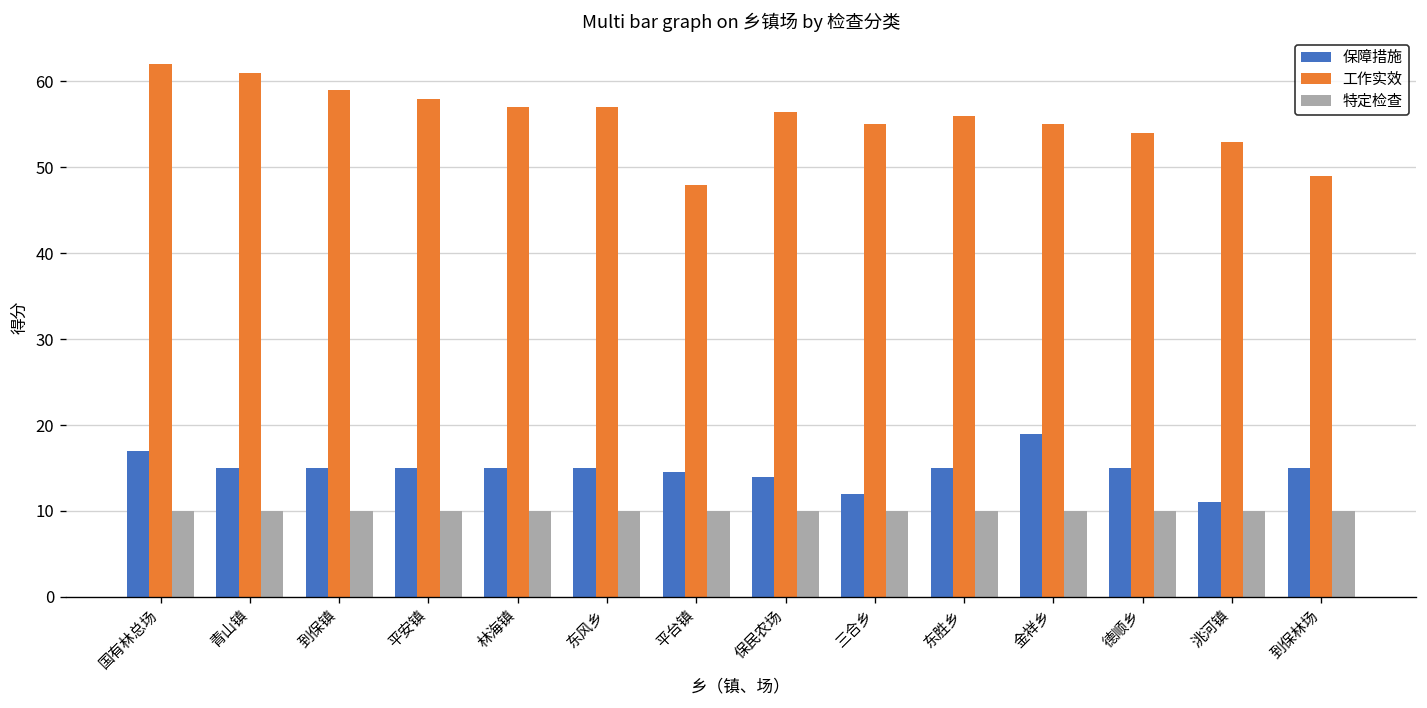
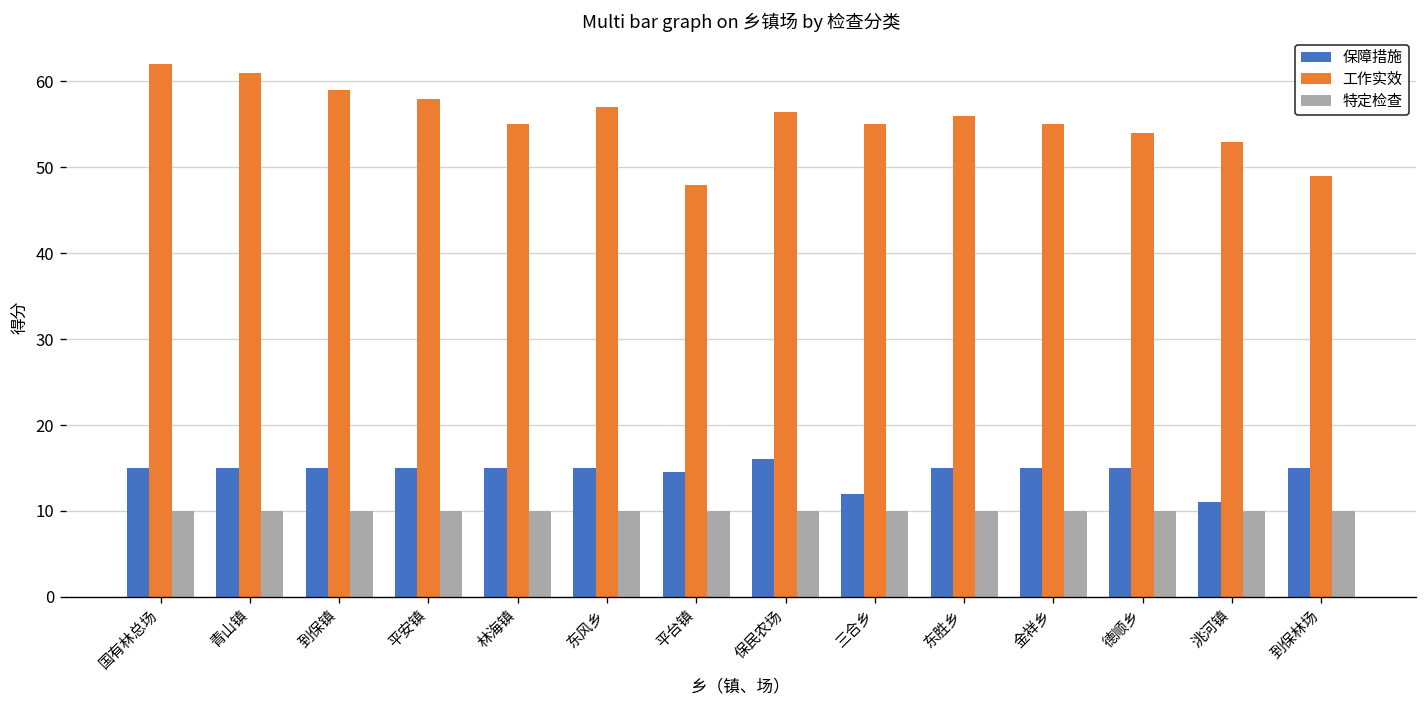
  {
    "保障措施": {
-     "国有林总场": 17,
+     "国有林总场": 15,
      "青山镇": 15,
      "到保镇": 15,
      "平安镇": 15,
      "林海镇": 15,
      "东风乡": 15,
      "平台镇": 15,
-     "保民农场": 14,
+     "保民农场": 16,
      "三合乡": 12,
      "东胜乡": 15,
-     "金祥乡": 19,
+     "金祥乡": 15,
      "德顺乡": 15,
      "洮河镇": 11,
      "到保林场": 15
    },
    "工作实效": {
      "国有林总场": 62,
      "青山镇": 61,
      "到保镇": 59,
      "平安镇": 58,
-     "林海镇": 57,
+     "林海镇": 55,
      "东风乡": 57,
      "平台镇": 48,
      "保民农场": 57,
      "三合乡": 55,
      "东胜乡": 56,
      "金祥乡": 55,
      "德顺乡": 54,
      "洮河镇": 53,
      "到保林场": 49
    },
    "特定检查": {
      "国有林总场": 10,
      "青山镇": 10,
      "到保镇": 10,
      "平安镇": 10,
      "林海镇": 10,
      "东风乡": 10,
      "平台镇": 10,
      "保民农场": 10,
      "三合乡": 10,
      "东胜乡": 10,
      "金祥乡": 10,
      "德顺乡": 10,
      "洮河镇": 10,
      "到保林场": 10
    }
  }
